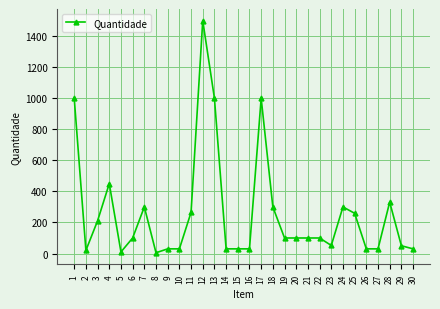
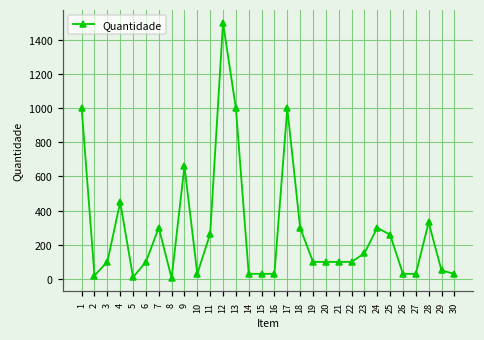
  {
    "1": 1000,
    "2": 20,
-   "3": 210,
+   "3": 100,
    "4": 450,
    "5": 10,
    "6": 100,
    "7": 300,
    "8": 10,
-   "9": 30,
+   "9": 660,
    "10": 30,
    "11": 270,
    "12": 1500,
    "13": 1000,
    "14": 30,
    "15": 30,
    "16": 30,
    "17": 1000,
    "18": 300,
    "19": 100,
    "20": 100,
    "21": 100,
    "22": 100,
-   "23": 50,
+   "23": 150,
    "24": 300,
    "25": 260,
    "26": 30,
    "27": 30,
    "28": 330,
    "29": 50,
    "30": 30
  }
